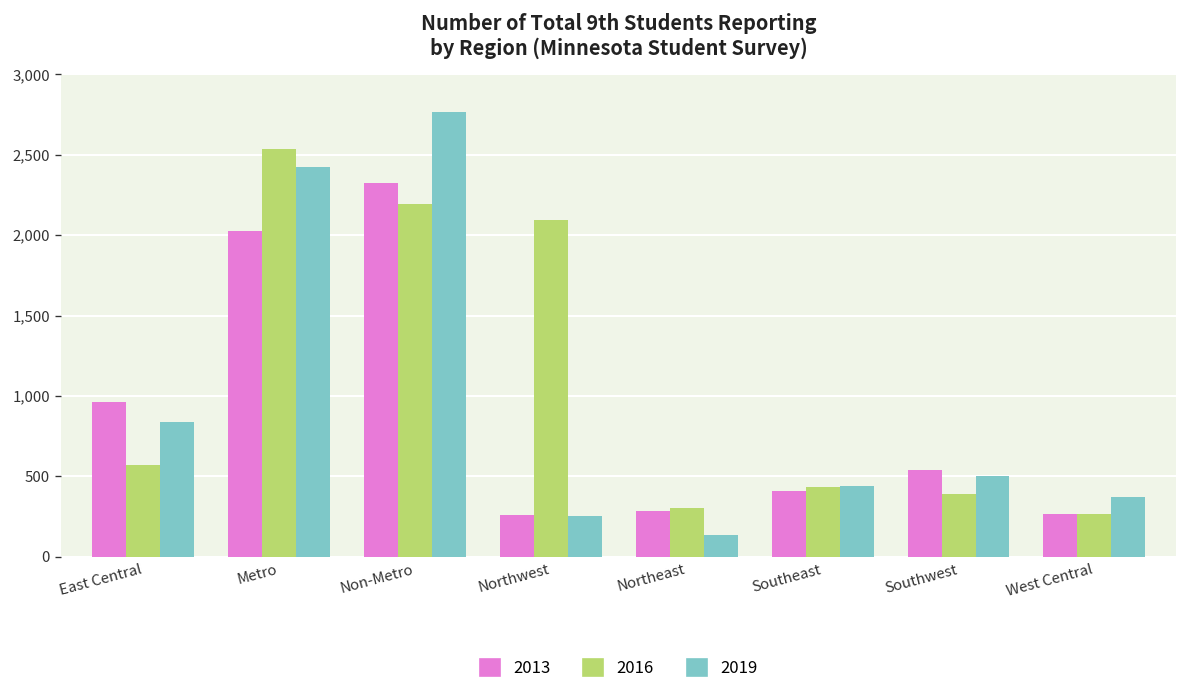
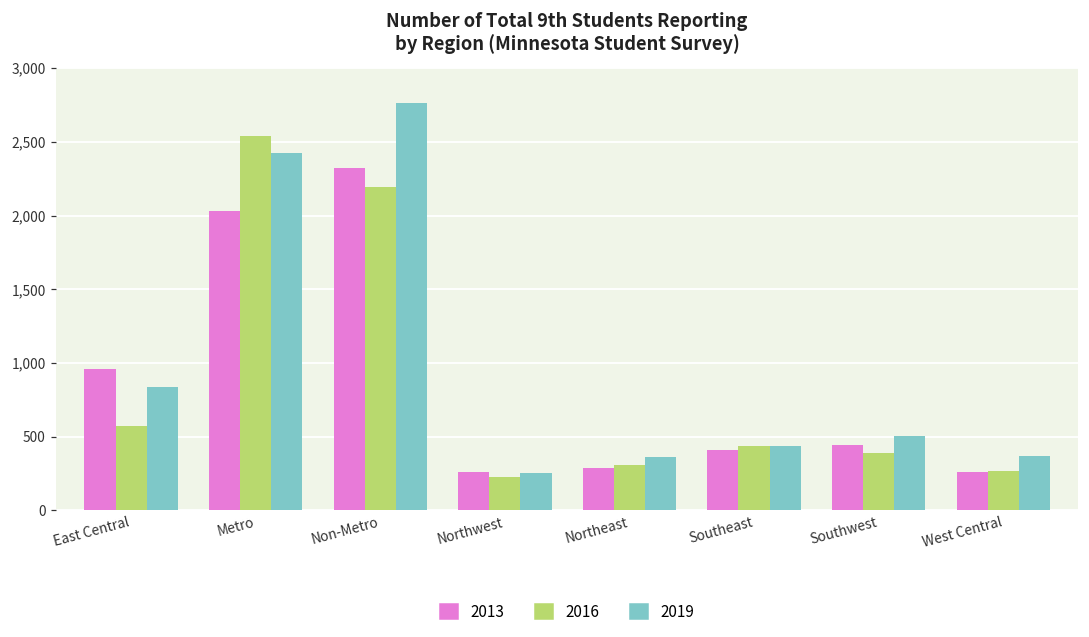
  {
    "2013": {
      "East Central": "960",
      "Metro": "2,030",
      "Non-Metro": "2,320",
      "Northwest": "260",
      "Northeast": "280",
      "Southeast": "410",
-     "Southwest": "540",
+     "Southwest": "450",
      "West Central": "260"
    },
    "2016": {
      "East Central": "570",
      "Metro": "2,540",
      "Non-Metro": "2,190",
-     "Northwest": "2,090",
+     "Northwest": "230",
      "Northeast": "310",
      "Southeast": "430",
      "Southwest": "390",
      "West Central": "270"
    },
    "2019": {
      "East Central": "840",
      "Metro": "2,420",
      "Non-Metro": "2,760",
      "Northwest": "250",
-     "Northeast": "140",
+     "Northeast": "360",
      "Southeast": "440",
      "Southwest": "500",
      "West Central": "370"
    }
  }
